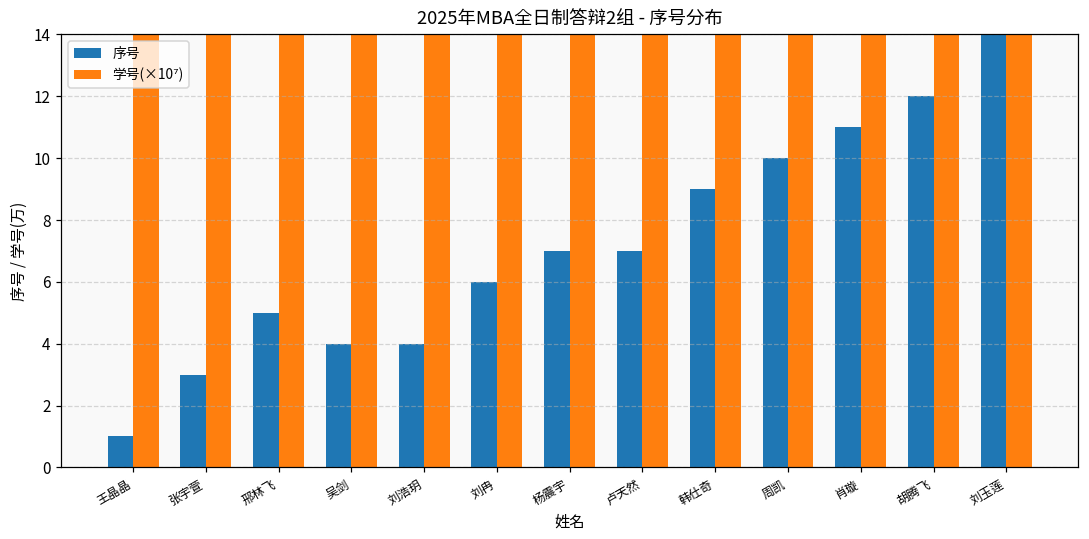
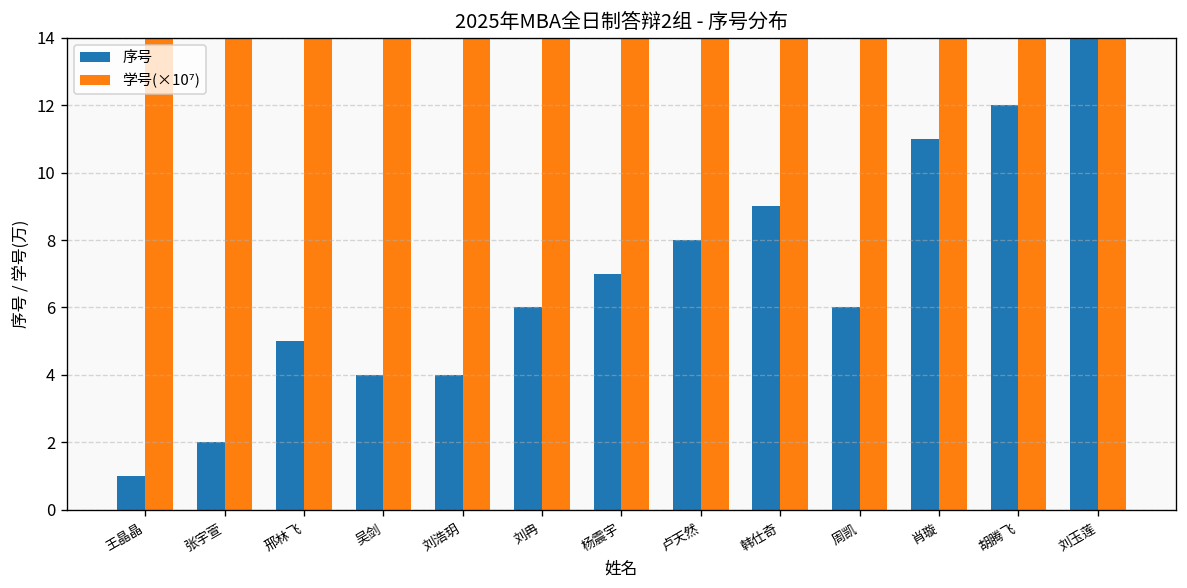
  {
    "序号": {
      "王晶晶": 1,
-     "张宇萱": 3,
+     "张宇萱": 2,
      "邢林飞": 5,
      "吴剑": 4,
      "刘浩玥": 4,
      "刘冉": 6,
      "杨震宇": 7,
-     "卢天然": 7,
+     "卢天然": 8,
      "韩仕奇": 9,
-     "周凯": 10,
+     "周凯": 6,
      "肖璇": 11,
      "胡腾飞": 12,
      "刘玉莲": 14
    }
  }
